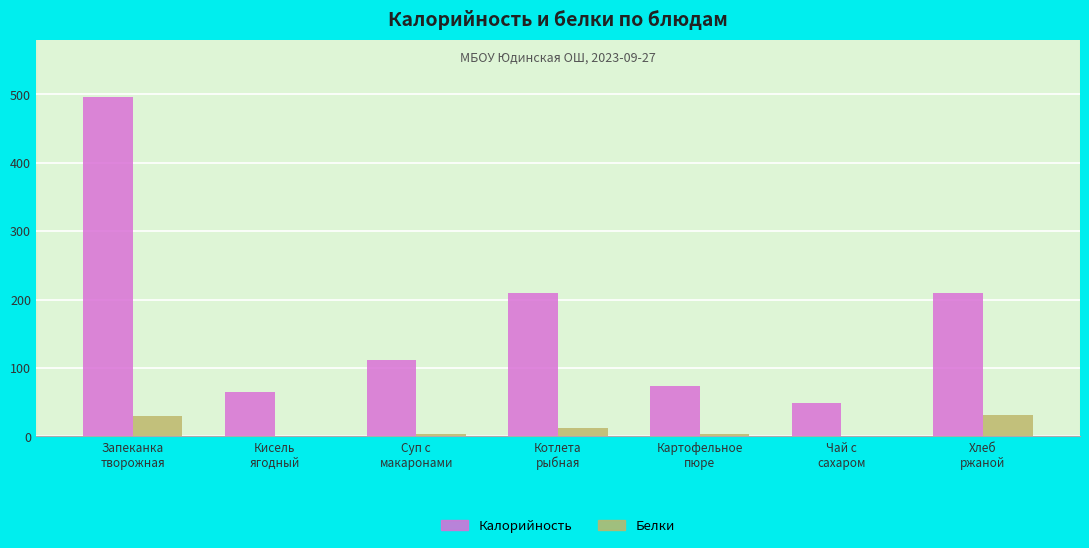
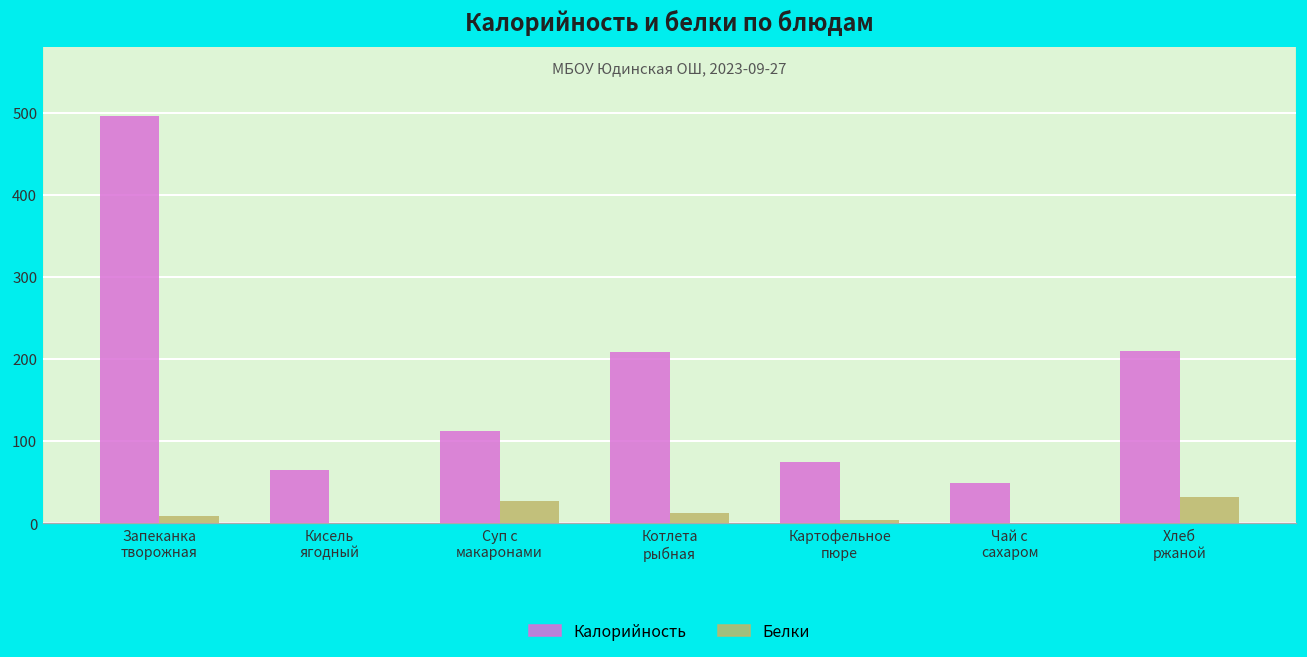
  {
    "Калорийность": {
      "Запеканка творожная": 500,
      "Кисель ягодный": 70,
      "Суп с макаронами": 110,
      "Котлета рыбная": 210,
      "Картофельное пюре": 70,
      "Чай с сахаром": 50,
      "Хлеб ржаной": 210
    },
    "Белки": {
-     "Запеканка творожная": 30,
-     "Суп с макаронами": 0,
+     "Запеканка творожная": 10,
+     "Суп с макаронами": 30,
      "Котлета рыбная": 10,
      "Хлеб ржаной": 30
    }
  }
